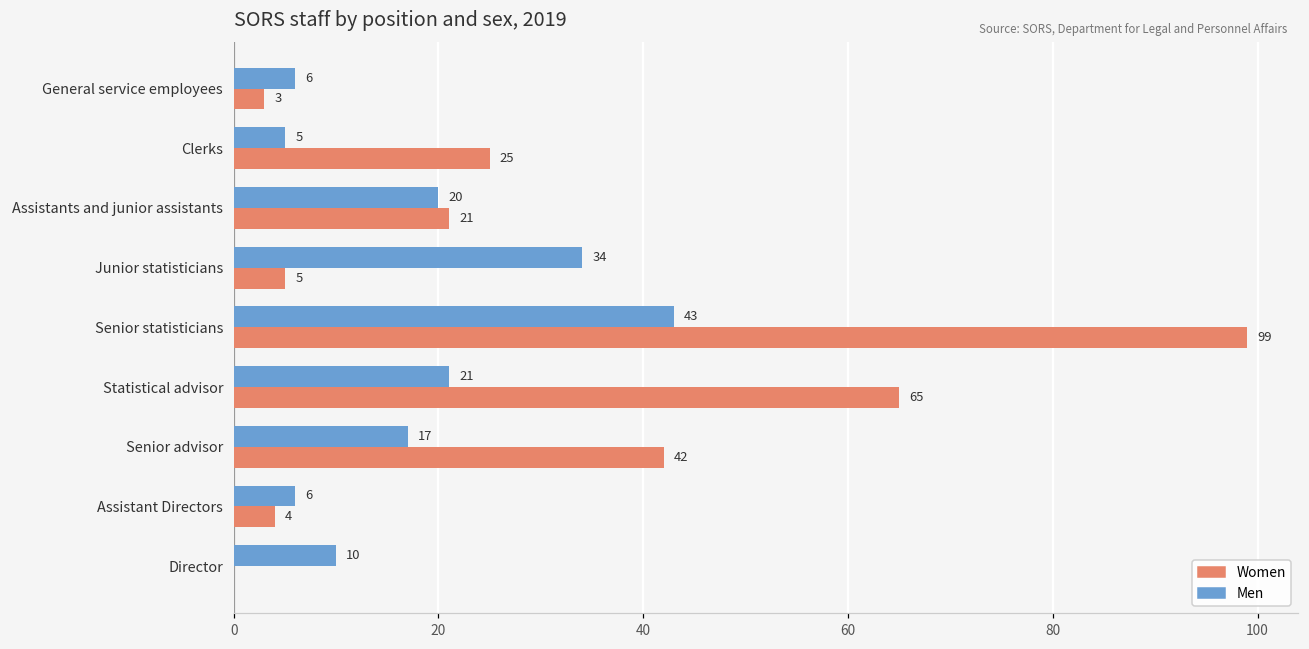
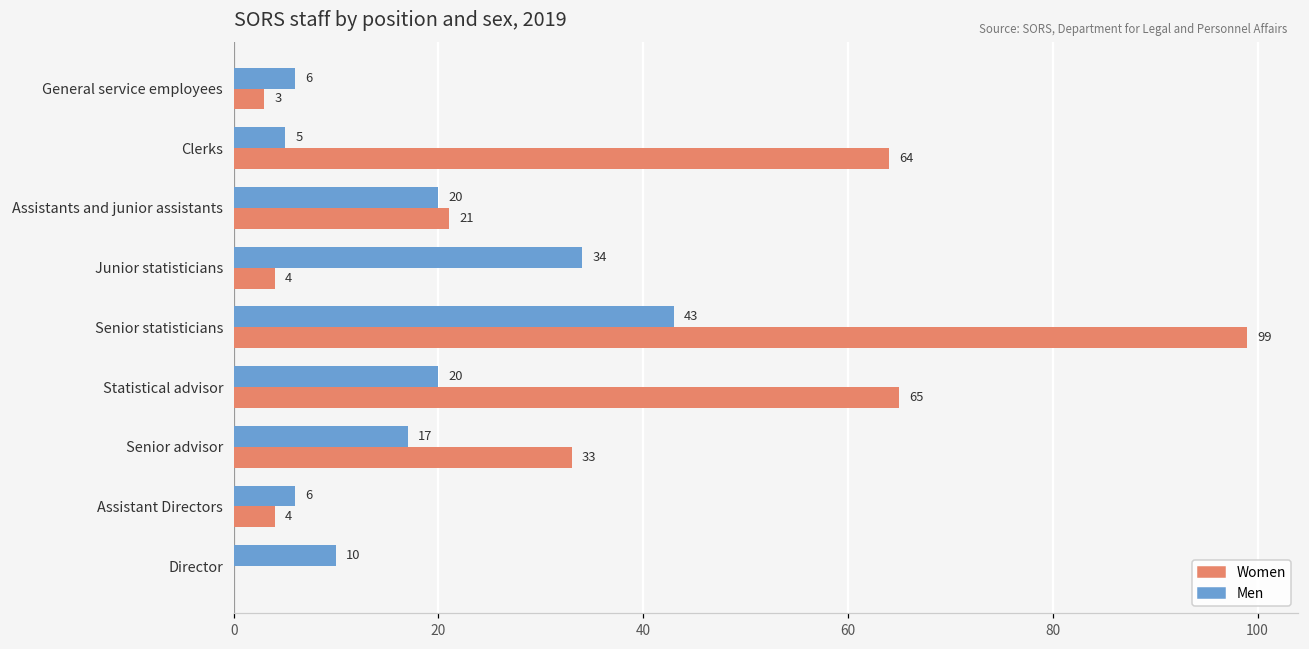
  {
    "Women": {
      "General service employees": 3,
-     "Clerks": 25,
+     "Clerks": 64,
      "Assistants and junior assistants": 21,
-     "Junior statisticians": 5,
+     "Junior statisticians": 4,
      "Senior statisticians": 99,
      "Statistical advisor": 65,
-     "Senior advisor": 42,
+     "Senior advisor": 33,
      "Assistant Directors": 4
    },
    "Men": {
      "General service employees": 6,
      "Clerks": 5,
      "Assistants and junior assistants": 20,
      "Junior statisticians": 34,
      "Senior statisticians": 43,
-     "Statistical advisor": 21,
+     "Statistical advisor": 20,
      "Senior advisor": 17,
      "Assistant Directors": 6,
      "Director": 10
    }
  }
